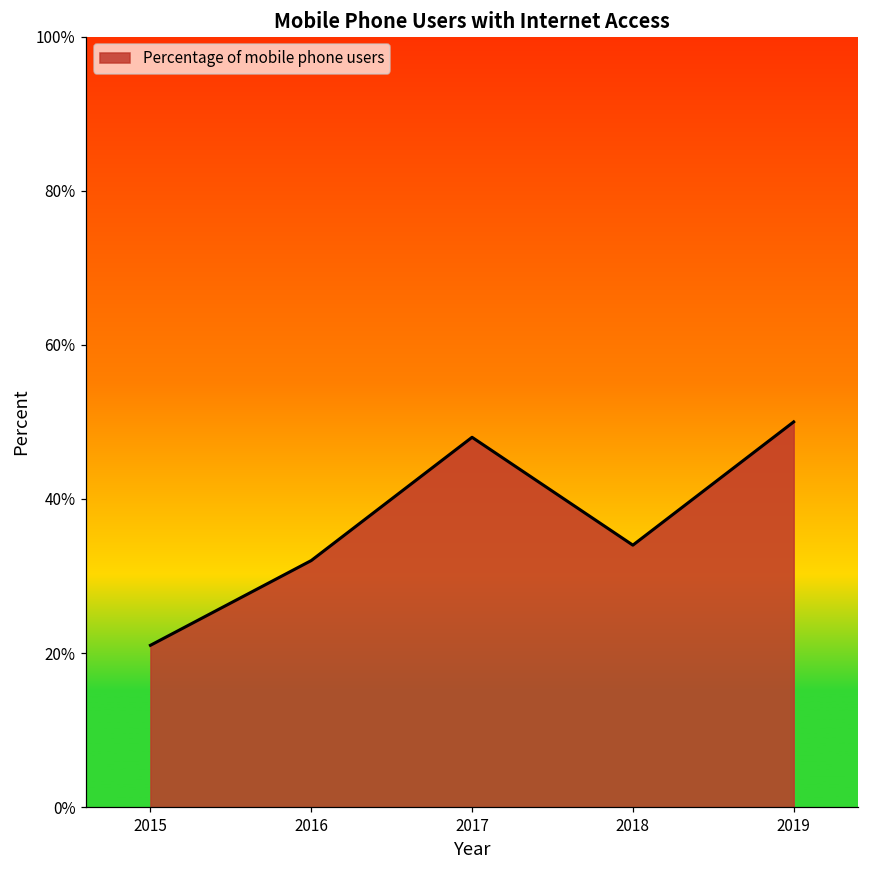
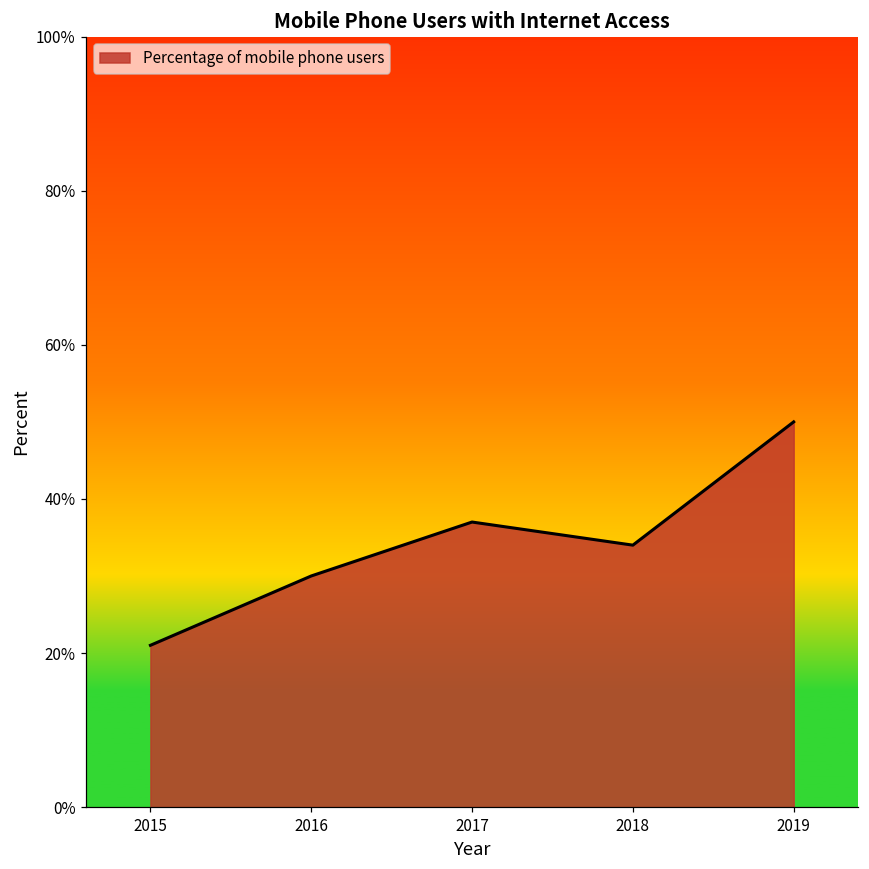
  {
    "2015": "21%",
-   "2016": "32%",
-   "2017": "48%",
+   "2016": "30%",
+   "2017": "37%",
    "2018": "34%",
    "2019": "50%"
  }
